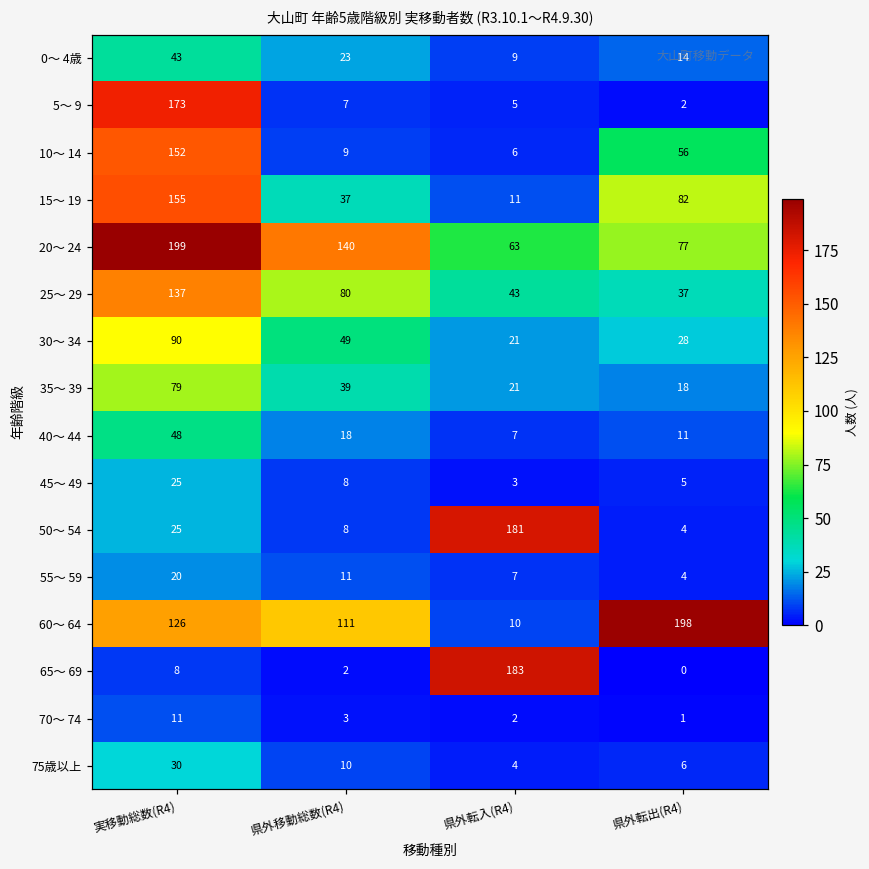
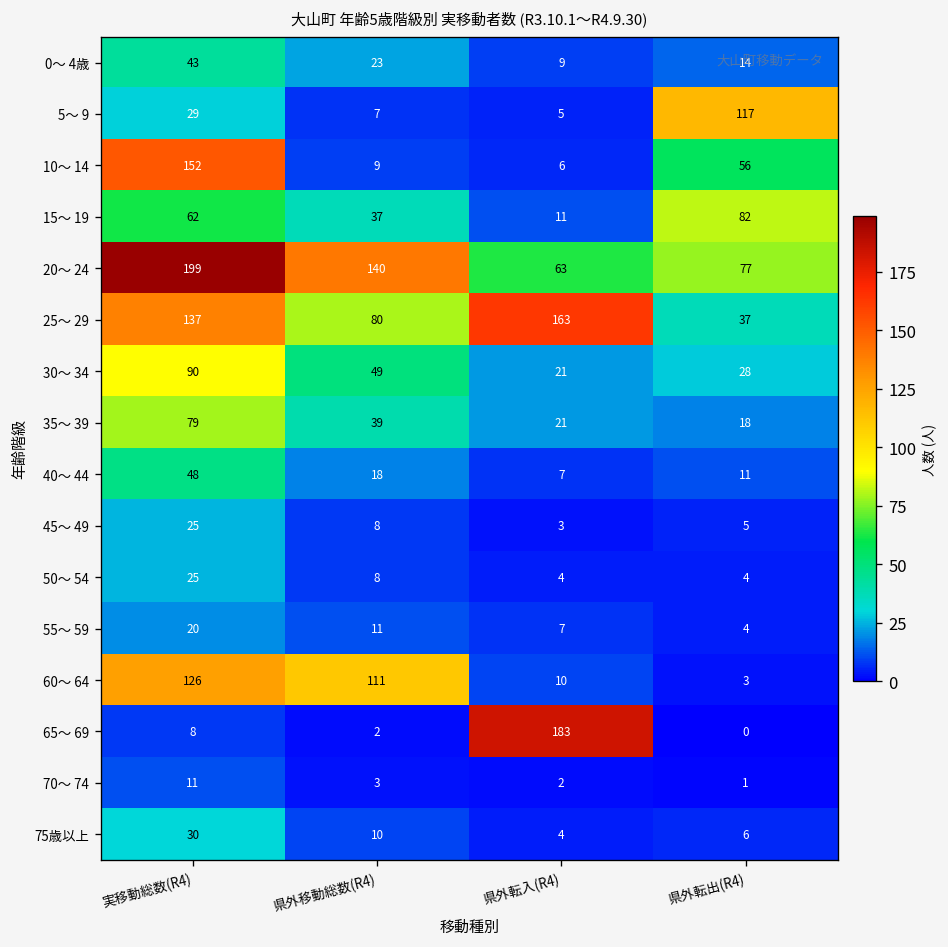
  {
    "0～ 4歳": {
      "実移動総数(R4)": 43,
      "県外移動総数(R4)": 23,
      "県外転入(R4)": 9
    },
    "5～ 9": {
-     "実移動総数(R4)": 173,
+     "実移動総数(R4)": 29,
      "県外移動総数(R4)": 7,
      "県外転入(R4)": 5,
-     "県外転出(R4)": 2
+     "県外転出(R4)": 117
    },
    "10～ 14": {
      "実移動総数(R4)": 152,
      "県外移動総数(R4)": 9,
      "県外転入(R4)": 6,
      "県外転出(R4)": 56
    },
    "15～ 19": {
-     "実移動総数(R4)": 155,
+     "実移動総数(R4)": 62,
      "県外移動総数(R4)": 37,
      "県外転入(R4)": 11,
      "県外転出(R4)": 82
    },
    "20～ 24": {
      "実移動総数(R4)": 199,
      "県外移動総数(R4)": 140,
      "県外転入(R4)": 63,
      "県外転出(R4)": 77
    },
    "25～ 29": {
      "実移動総数(R4)": 137,
      "県外移動総数(R4)": 80,
-     "県外転入(R4)": 43,
+     "県外転入(R4)": 163,
      "県外転出(R4)": 37
    },
    "30～ 34": {
      "実移動総数(R4)": 90,
      "県外移動総数(R4)": 49,
      "県外転入(R4)": 21,
      "県外転出(R4)": 28
    },
    "35～ 39": {
      "実移動総数(R4)": 79,
      "県外移動総数(R4)": 39,
      "県外転入(R4)": 21,
      "県外転出(R4)": 18
    },
    "40～ 44": {
      "実移動総数(R4)": 48,
      "県外移動総数(R4)": 18,
      "県外転入(R4)": 7,
      "県外転出(R4)": 11
    },
    "45～ 49": {
      "実移動総数(R4)": 25,
      "県外移動総数(R4)": 8,
      "県外転入(R4)": 3,
      "県外転出(R4)": 5
    },
    "50～ 54": {
      "実移動総数(R4)": 25,
      "県外移動総数(R4)": 8,
-     "県外転入(R4)": 181,
+     "県外転入(R4)": 4,
      "県外転出(R4)": 4
    },
    "55～ 59": {
      "実移動総数(R4)": 20,
      "県外移動総数(R4)": 11,
      "県外転入(R4)": 7,
      "県外転出(R4)": 4
    },
    "60～ 64": {
      "実移動総数(R4)": 126,
      "県外移動総数(R4)": 111,
      "県外転入(R4)": 10,
-     "県外転出(R4)": 198
+     "県外転出(R4)": 3
    },
    "65～ 69": {
      "実移動総数(R4)": 8,
      "県外移動総数(R4)": 2,
      "県外転入(R4)": 183,
      "県外転出(R4)": 0
    },
    "70～ 74": {
      "実移動総数(R4)": 11,
      "県外移動総数(R4)": 3,
      "県外転入(R4)": 2,
      "県外転出(R4)": 1
    },
    "75歳以上": {
      "実移動総数(R4)": 30,
      "県外移動総数(R4)": 10,
      "県外転入(R4)": 4,
      "県外転出(R4)": 6
    }
  }
